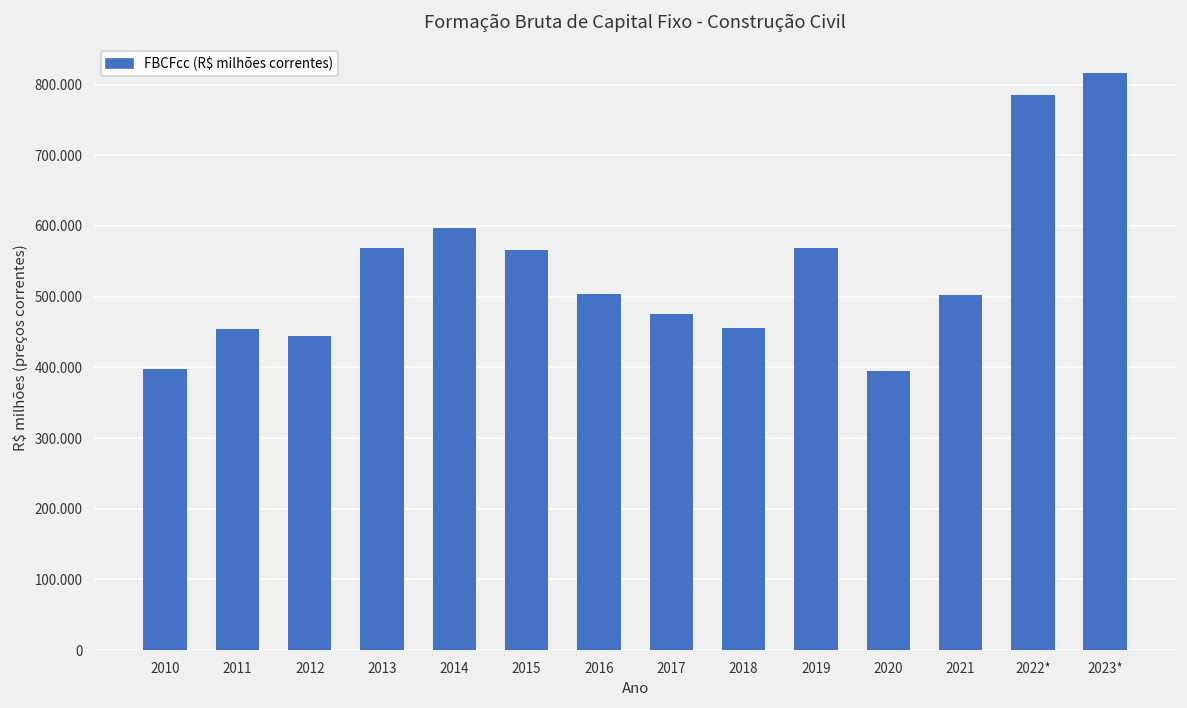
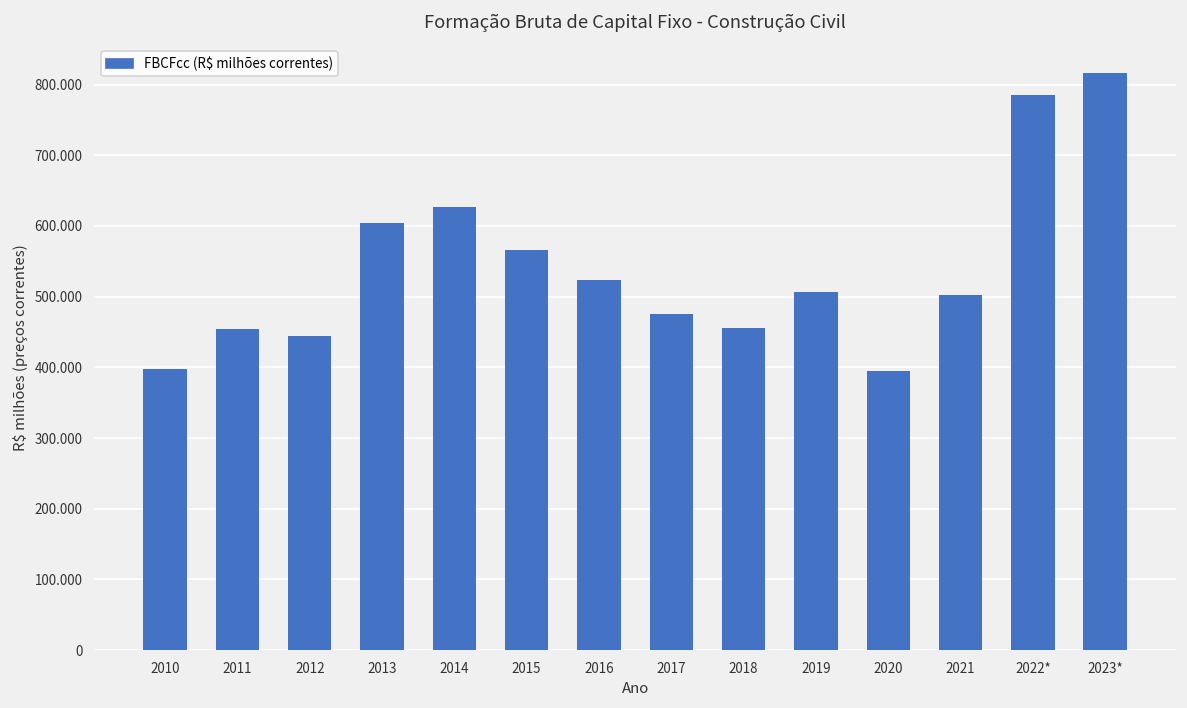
  {
    "2010": 400,
    "2011": 450,
    "2012": 440,
-   "2013": 570,
-   "2014": 600,
+   "2013": 600,
+   "2014": 630,
    "2015": 570,
-   "2016": 500,
+   "2016": 520,
    "2017": 480,
    "2018": 460,
-   "2019": 570,
+   "2019": 510,
    "2020": 390,
    "2021": 500,
    "2022*": 790,
    "2023*": 820
  }
